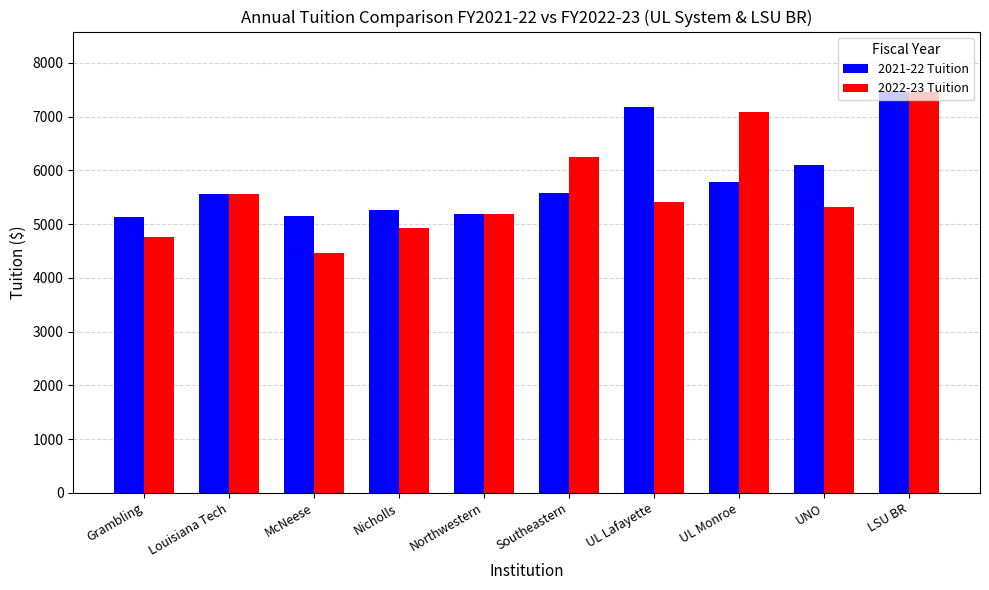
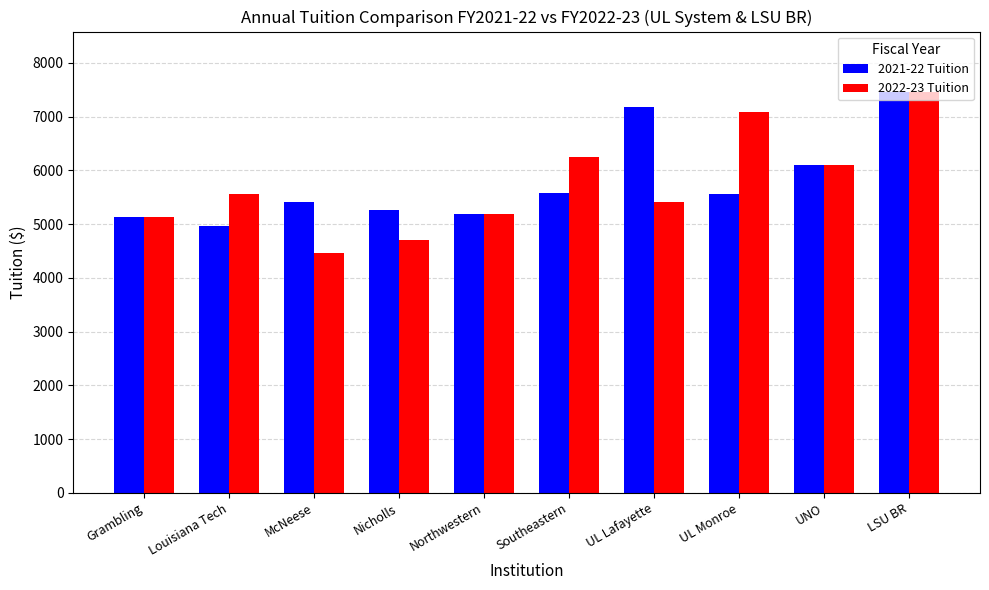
  {
    "2021-22 Tuition": {
      "Grambling": 5100,
-     "Louisiana Tech": 5600,
-     "McNeese": 5100,
+     "Louisiana Tech": 5000,
+     "McNeese": 5400,
      "Nicholls": 5300,
      "Northwestern": 5200,
      "Southeastern": 5600,
      "UL Lafayette": 7200,
-     "UL Monroe": 5800,
+     "UL Monroe": 5600,
      "UNO": 6100
    },
    "2022-23 Tuition": {
-     "Grambling": 4800,
+     "Grambling": 5100,
      "Louisiana Tech": 5600,
      "McNeese": 4500,
-     "Nicholls": 4900,
+     "Nicholls": 4700,
      "Northwestern": 5200,
      "Southeastern": 6200,
      "UL Lafayette": 5400,
      "UL Monroe": 7100,
-     "UNO": 5300
+     "UNO": 6100
    }
  }
